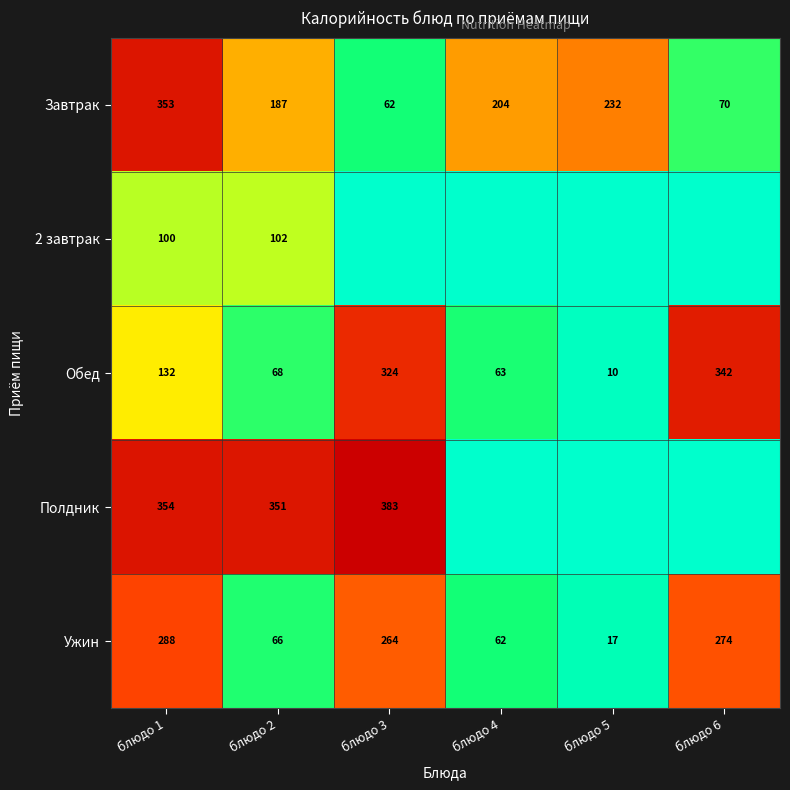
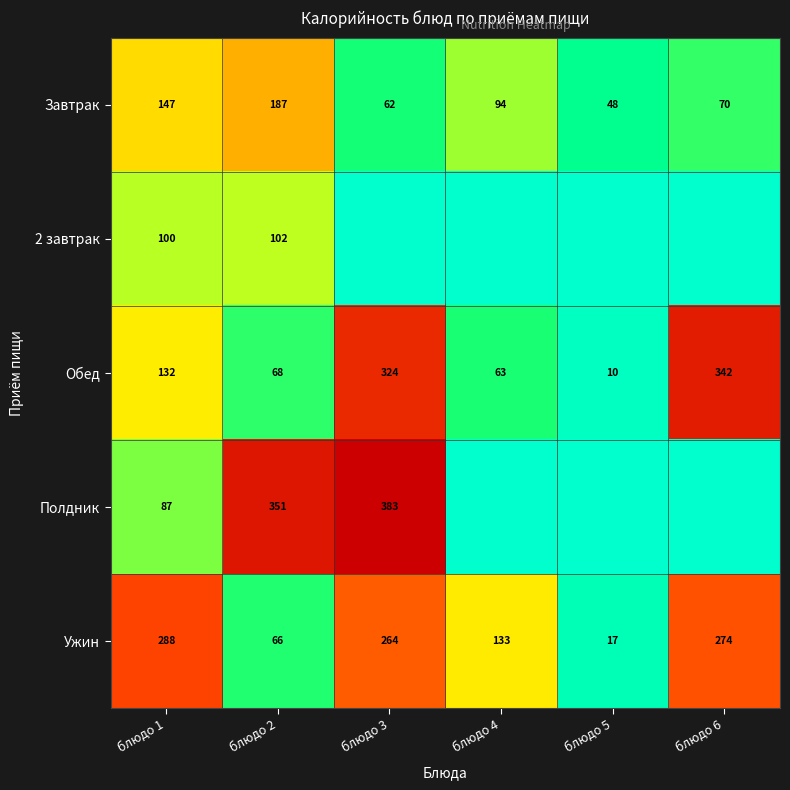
  {
    "Завтрак": {
-     "блюдо 1": 353,
+     "блюдо 1": 147,
      "блюдо 2": 187,
      "блюдо 3": 62,
-     "блюдо 4": 204,
-     "блюдо 5": 232,
+     "блюдо 4": 94,
+     "блюдо 5": 48,
      "блюдо 6": 70
    },
    "2 завтрак": {
      "блюдо 1": 100,
      "блюдо 2": 102
    },
    "Обед": {
      "блюдо 1": 132,
      "блюдо 2": 68,
      "блюдо 3": 324,
      "блюдо 4": 63,
      "блюдо 5": 10,
      "блюдо 6": 342
    },
    "Полдник": {
-     "блюдо 1": 354,
+     "блюдо 1": 87,
      "блюдо 2": 351,
      "блюдо 3": 383
    },
    "Ужин": {
      "блюдо 1": 288,
      "блюдо 2": 66,
      "блюдо 3": 264,
-     "блюдо 4": 62,
+     "блюдо 4": 133,
      "блюдо 5": 17,
      "блюдо 6": 274
    }
  }
